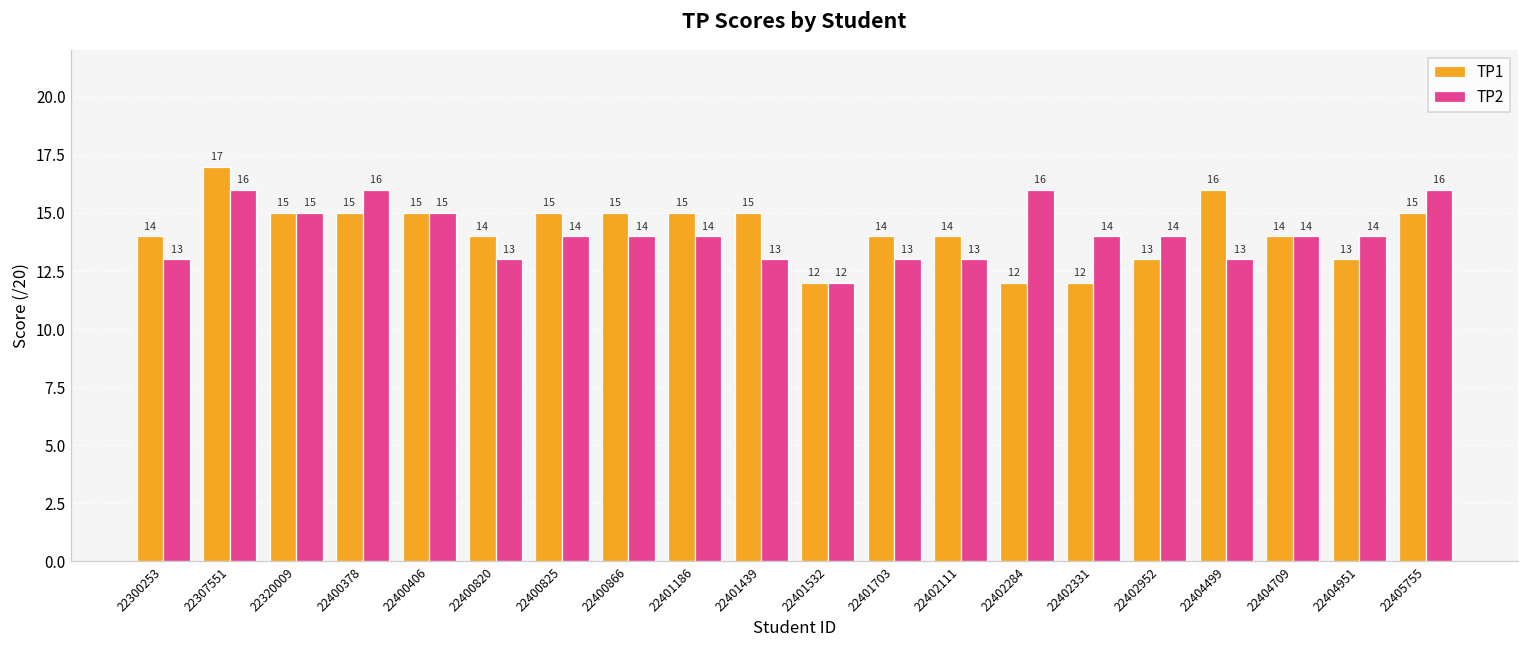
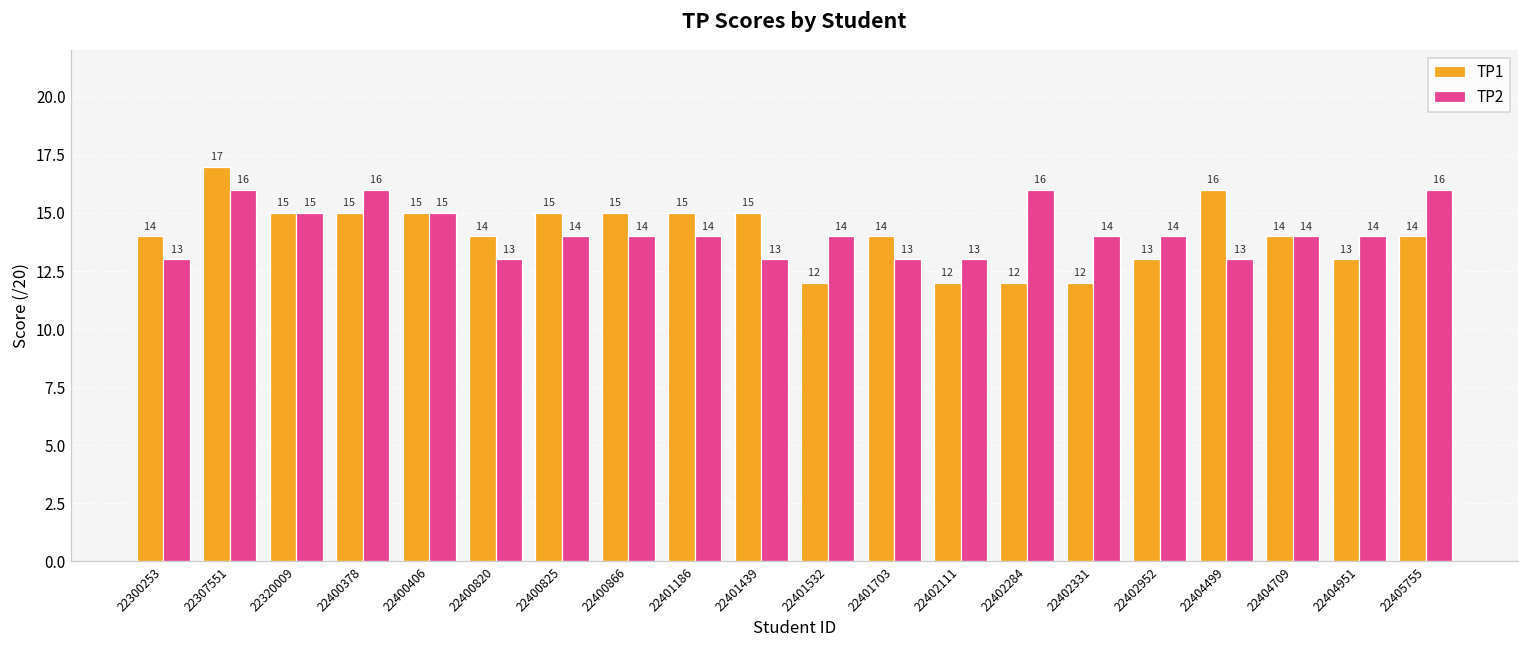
  {
    "TP1": {
      "22300253": 14,
      "22307551": 17,
      "22320009": 15,
      "22400378": 15,
      "22400406": 15,
      "22400820": 14,
      "22400825": 15,
      "22400866": 15,
      "22401186": 15,
      "22401439": 15,
      "22401532": 12,
      "22401703": 14,
-     "22402111": 14,
+     "22402111": 12,
      "22402284": 12,
      "22402331": 12,
      "22402952": 13,
      "22404499": 16,
      "22404709": 14,
      "22404951": 13,
-     "22405755": 15
+     "22405755": 14
    },
    "TP2": {
      "22300253": 13,
      "22307551": 16,
      "22320009": 15,
      "22400378": 16,
      "22400406": 15,
      "22400820": 13,
      "22400825": 14,
      "22400866": 14,
      "22401186": 14,
      "22401439": 13,
-     "22401532": 12,
+     "22401532": 14,
      "22401703": 13,
      "22402111": 13,
      "22402284": 16,
      "22402331": 14,
      "22402952": 14,
      "22404499": 13,
      "22404709": 14,
      "22404951": 14,
      "22405755": 16
    }
  }
